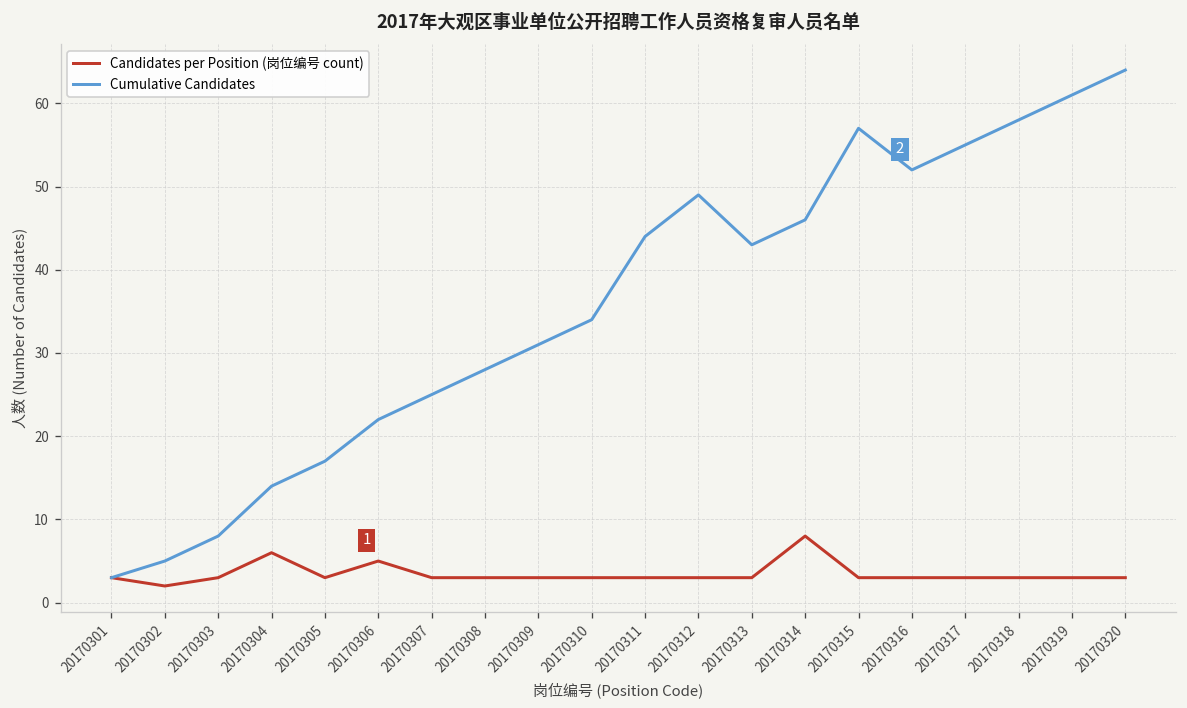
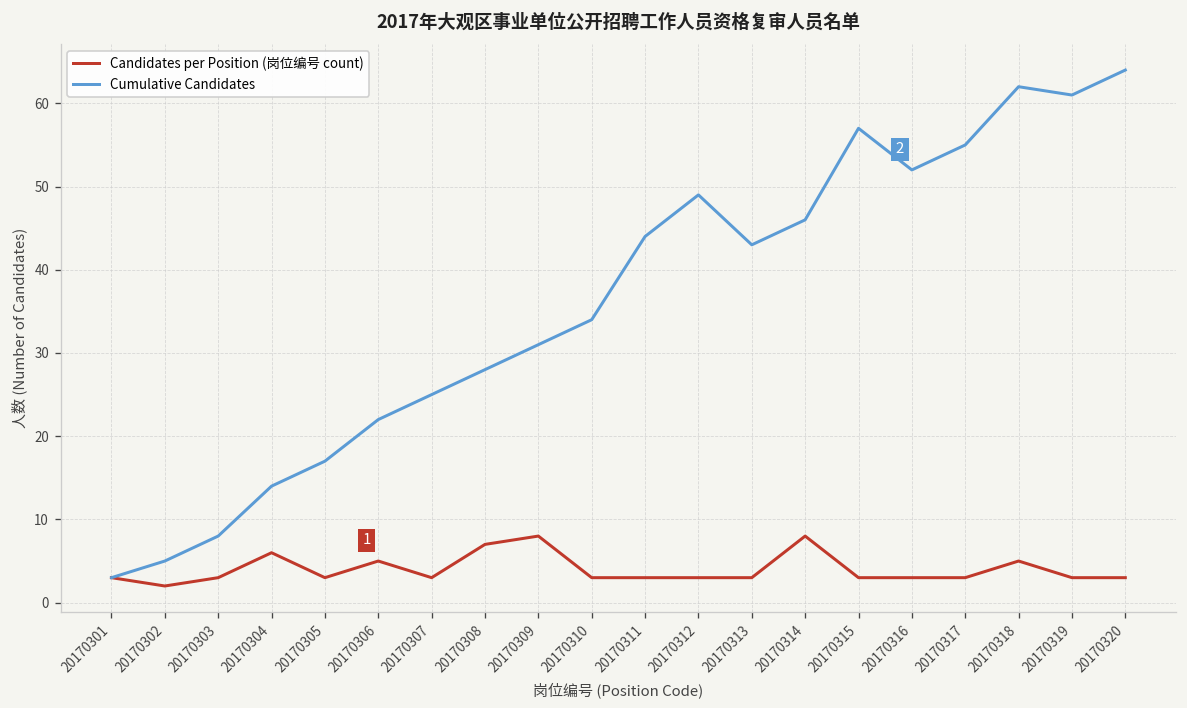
  {
    "Candidates per Position (岗位编号 count)": {
      "20170302": 2,
      "20170303": 3,
      "20170304": 6,
      "20170305": 3,
      "20170307": 3,
-     "20170308": 3,
-     "20170309": 3,
+     "20170308": 7,
+     "20170309": 8,
      "20170310": 3,
      "20170311": 3,
      "20170312": 3,
      "20170313": 3,
      "20170314": 8,
      "20170315": 3,
      "20170316": 3,
      "20170317": 3,
-     "20170318": 3,
+     "20170318": 5,
      "20170319": 3,
      "20170320": 3
    },
    "Cumulative Candidates": {
      "20170302": 5,
      "20170303": 8,
      "20170304": 14,
      "20170305": 17,
      "20170306": 22,
      "20170307": 25,
      "20170308": 28,
      "20170309": 31,
      "20170310": 34,
      "20170311": 44,
      "20170312": 49,
      "20170313": 43,
      "20170314": 46,
      "20170315": 57,
      "20170317": 55,
-     "20170318": 58,
+     "20170318": 62,
      "20170319": 61,
      "20170320": 64
    }
  }
